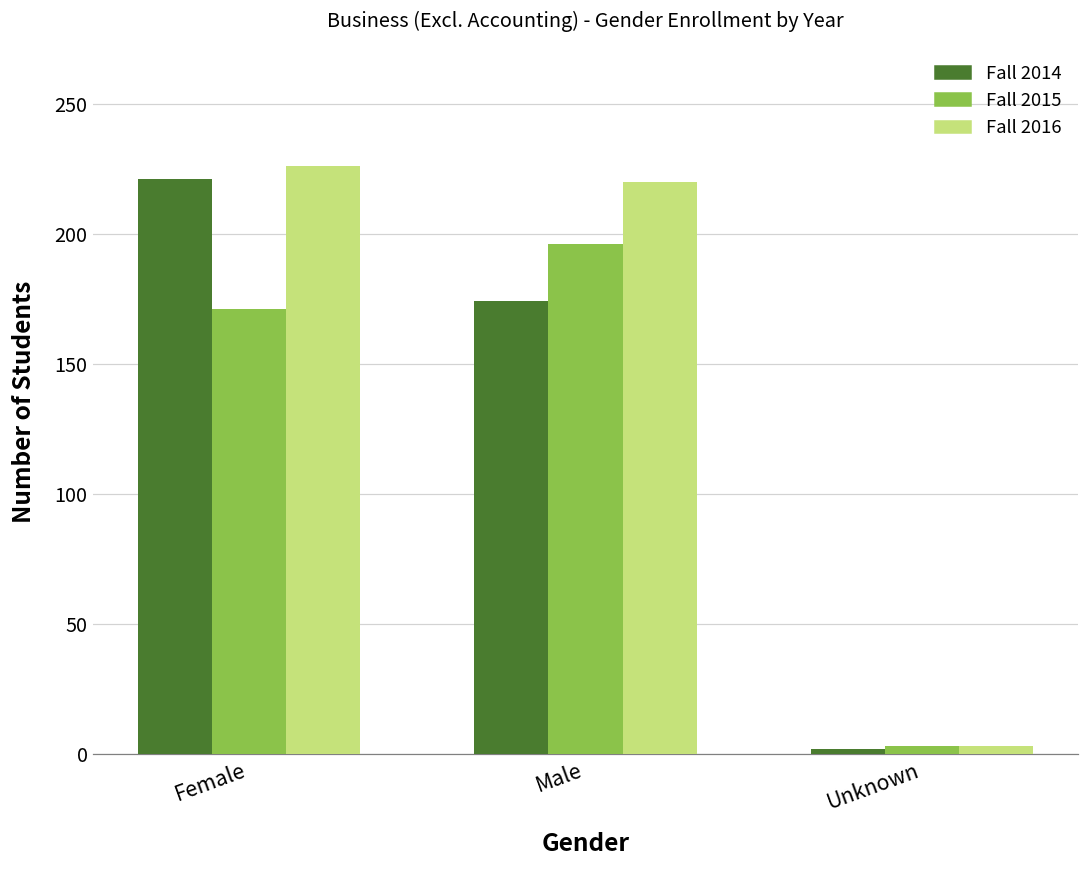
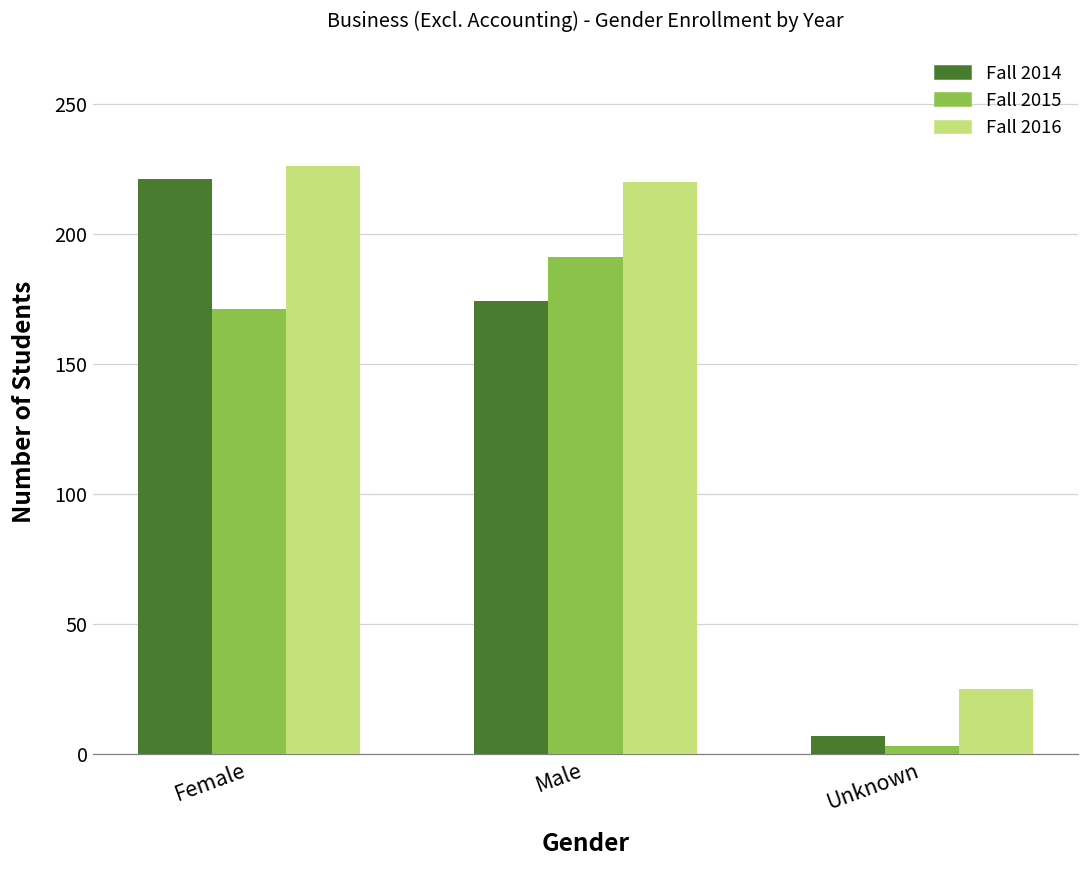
  {
    "Fall 2014": {
      "Female": 221,
      "Male": 174,
-     "Unknown": 2
+     "Unknown": 7
    },
    "Fall 2015": {
      "Female": 171,
-     "Male": 196,
+     "Male": 191,
      "Unknown": 3
    },
    "Fall 2016": {
      "Female": 226,
      "Male": 220,
-     "Unknown": 3
+     "Unknown": 25
    }
  }
